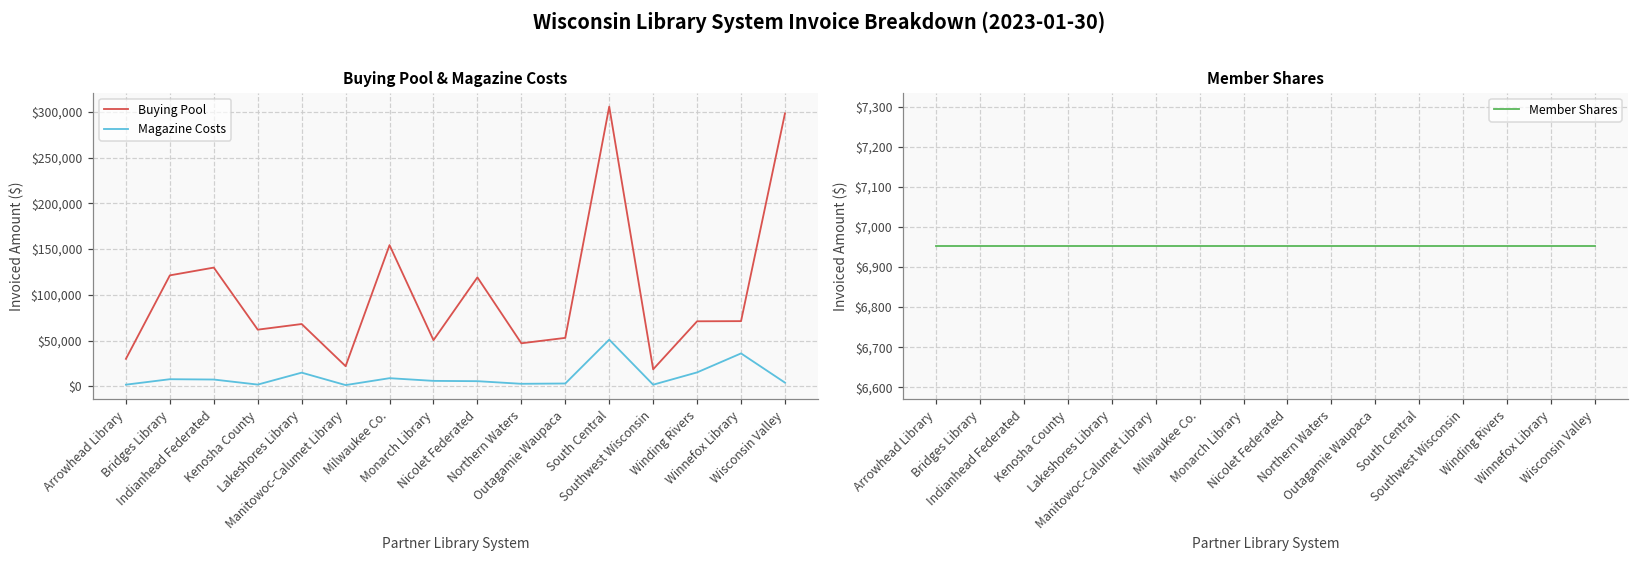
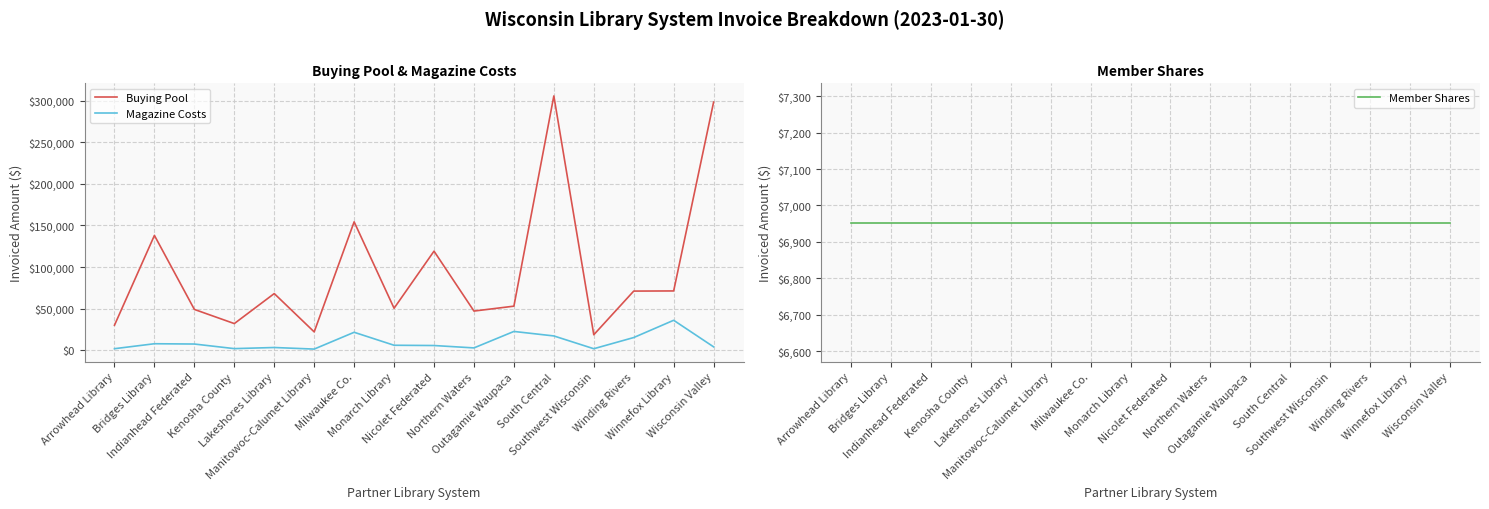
  {
    "Buying Pool & Magazine Costs": {
      "Buying Pool": {
        "Arrowhead Library": "$30,000",
-       "Bridges Library": "$120,000",
-       "Indianhead Federated": "$130,000",
-       "Kenosha County": "$60,000",
+       "Bridges Library": "$140,000",
+       "Indianhead Federated": "$50,000",
+       "Kenosha County": "$30,000",
        "Lakeshores Library": "$70,000",
        "Manitowoc-Calumet Library": "$20,000",
        "Milwaukee Co.": "$150,000",
        "Monarch Library": "$50,000",
        "Nicolet Federated": "$120,000",
        "Northern Waters": "$50,000",
        "Outagamie Waupaca": "$50,000",
        "South Central": "$310,000",
        "Southwest Wisconsin": "$20,000",
        "Winding Rivers": "$70,000",
        "Winnefox Library": "$70,000",
        "Wisconsin Valley": "$300,000"
      },
      "Magazine Costs": {
        "Arrowhead Library": "$0",
        "Bridges Library": "$10,000",
        "Indianhead Federated": "$10,000",
        "Kenosha County": "$0",
-       "Lakeshores Library": "$10,000",
+       "Lakeshores Library": "$0",
        "Manitowoc-Calumet Library": "$0",
-       "Milwaukee Co.": "$10,000",
+       "Milwaukee Co.": "$20,000",
        "Monarch Library": "$10,000",
        "Nicolet Federated": "$10,000",
        "Northern Waters": "$0",
-       "Outagamie Waupaca": "$0",
-       "South Central": "$50,000",
+       "Outagamie Waupaca": "$20,000",
+       "South Central": "$20,000",
        "Southwest Wisconsin": "$0",
        "Winding Rivers": "$20,000",
        "Winnefox Library": "$40,000",
        "Wisconsin Valley": "$0"
      }
    },
    "Member Shares": {
      "Arrowhead Library": "$6,950",
      "Bridges Library": "$6,950",
      "Indianhead Federated": "$6,950",
      "Kenosha County": "$6,950",
      "Lakeshores Library": "$6,950",
      "Manitowoc-Calumet Library": "$6,950",
      "Milwaukee Co.": "$6,950",
      "Monarch Library": "$6,950",
      "Nicolet Federated": "$6,950",
      "Northern Waters": "$6,950",
      "Outagamie Waupaca": "$6,950",
      "South Central": "$6,950",
      "Southwest Wisconsin": "$6,950",
      "Winding Rivers": "$6,950",
      "Winnefox Library": "$6,950",
      "Wisconsin Valley": "$6,950"
    }
  }
